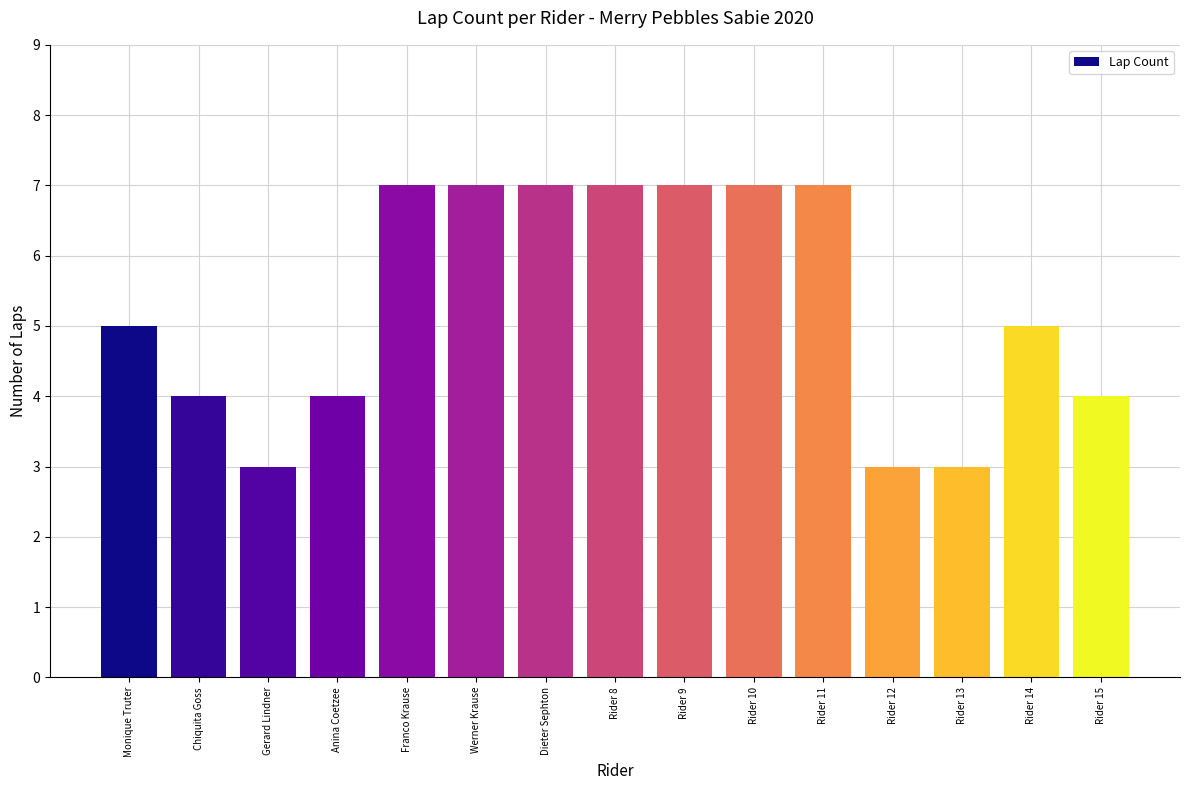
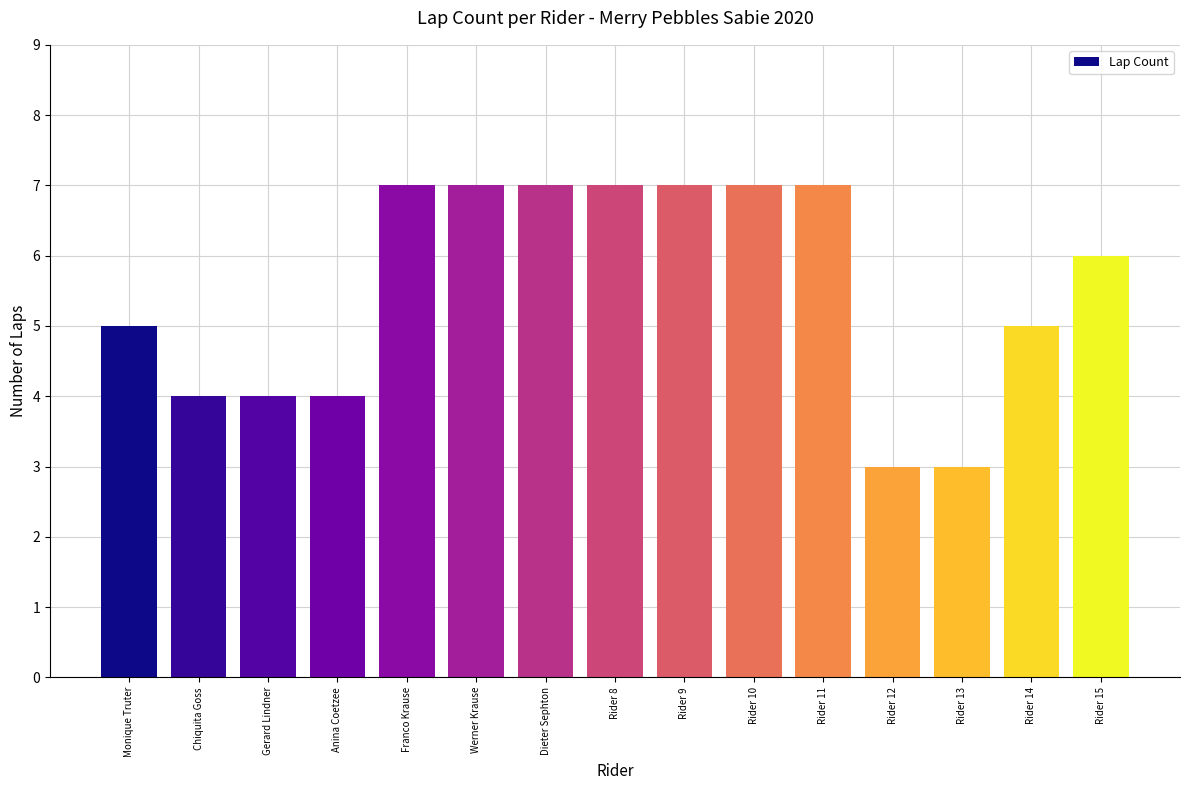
  {
    "Monique Truter": 5,
    "Chiquita Goss": 4,
-   "Gerard Lindner": 3,
+   "Gerard Lindner": 4,
    "Anina Coetzee": 4,
    "Franco Krause": 7,
    "Werner Krause": 7,
    "Dieter Sephton": 7,
    "Rider 8": 7,
    "Rider 9": 7,
    "Rider 10": 7,
    "Rider 11": 7,
    "Rider 12": 3,
    "Rider 13": 3,
    "Rider 14": 5,
-   "Rider 15": 4
+   "Rider 15": 6
  }
